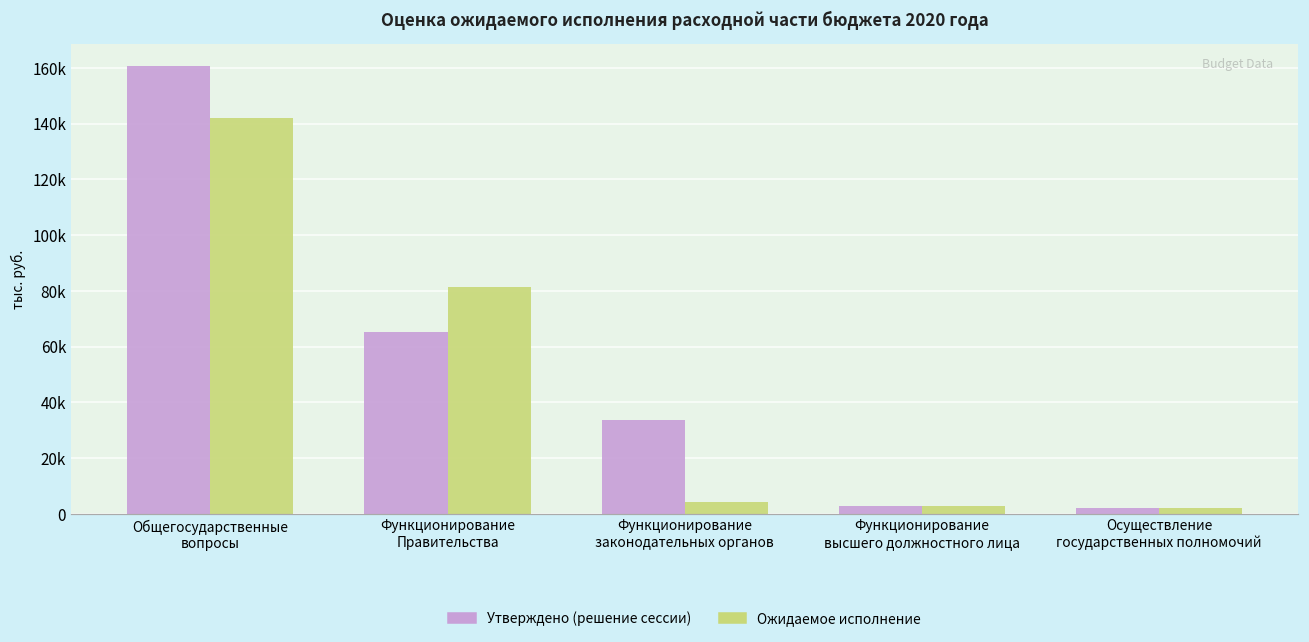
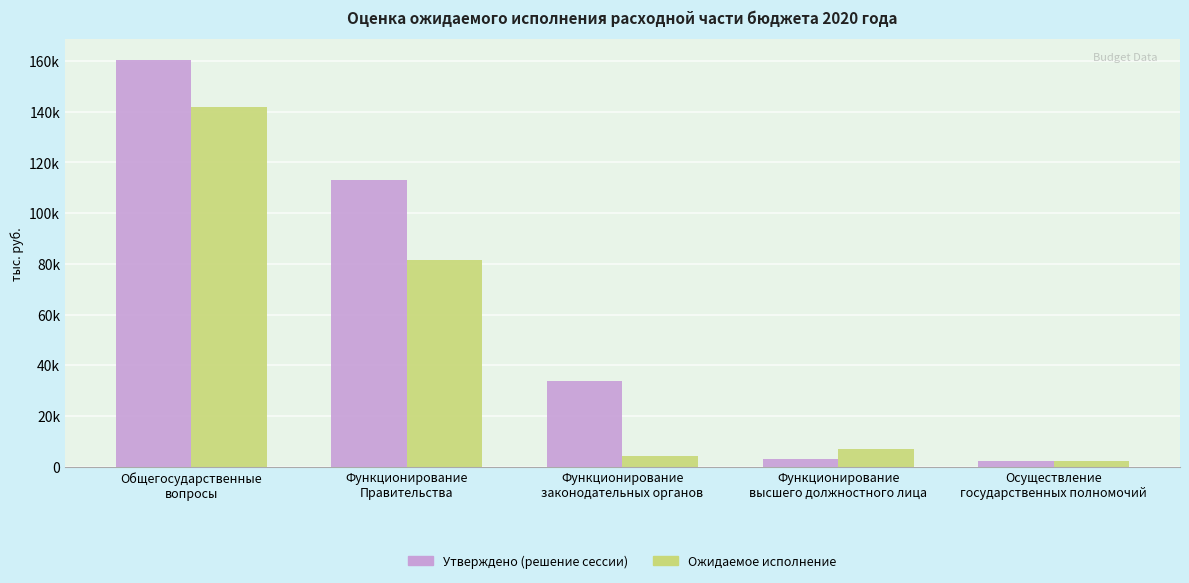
  {
    "Утверждено (решение сессии)": {
      "Общегосударственные вопросы": 161000,
-     "Функционирование Правительства": 65000,
+     "Функционирование Правительства": 113000,
      "Функционирование законодательных органов": 34000,
      "Функционирование высшего должностного лица": 3000,
      "Осуществление государственных полномочий": 2000
    },
    "Ожидаемое исполнение": {
      "Общегосударственные вопросы": 142000,
      "Функционирование Правительства": 81000,
      "Функционирование законодательных органов": 4000,
-     "Функционирование высшего должностного лица": 3000,
+     "Функционирование высшего должностного лица": 7000,
      "Осуществление государственных полномочий": 2000
    }
  }
